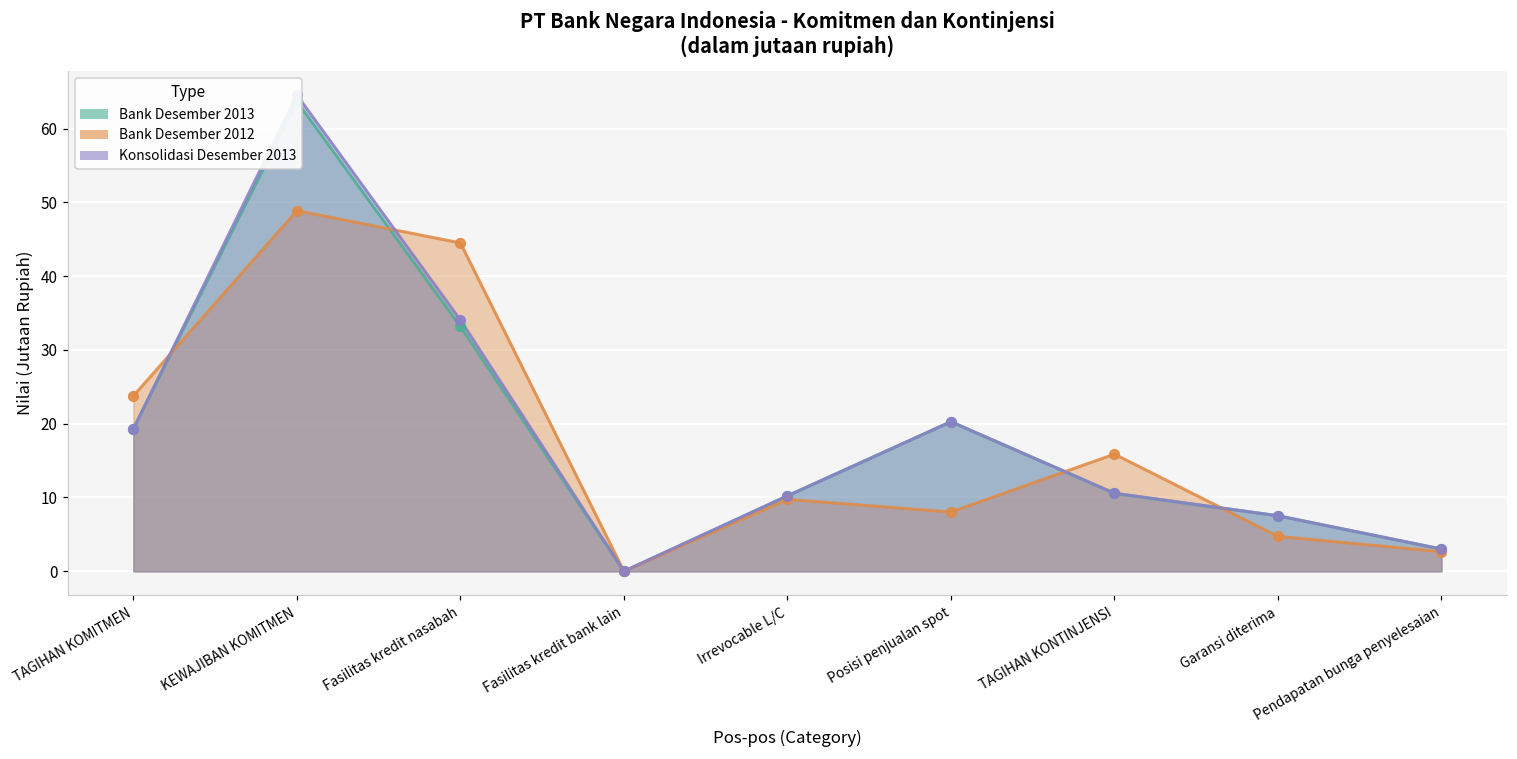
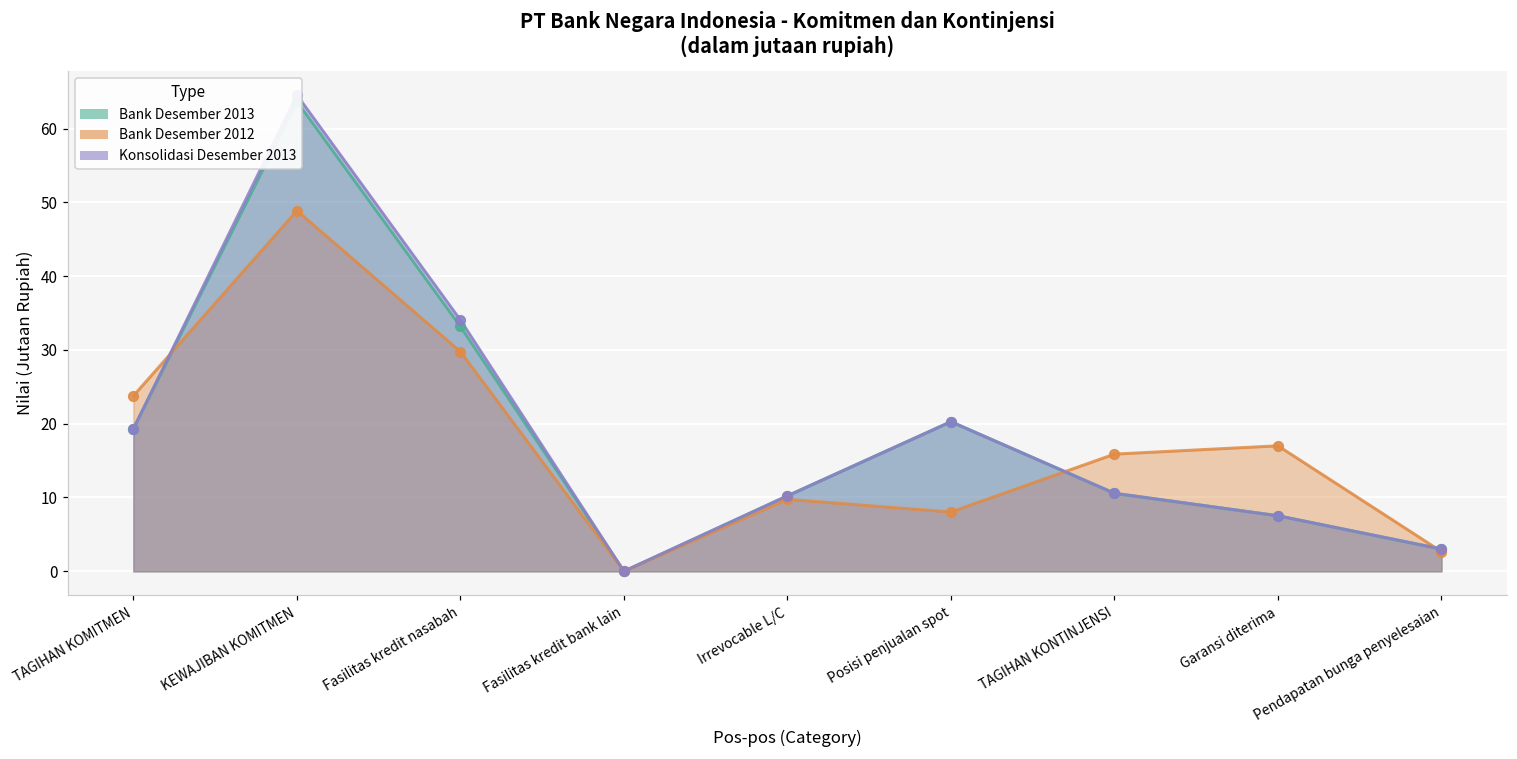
  {
    "Bank Desember 2012": {
      "TAGIHAN KOMITMEN": 24,
      "KEWAJIBAN KOMITMEN": 49,
-     "Fasilitas kredit nasabah": 44,
+     "Fasilitas kredit nasabah": 30,
      "Irrevocable L/C": 10,
      "Posisi penjualan spot": 8,
      "TAGIHAN KONTINJENSI": 16,
-     "Garansi diterima": 5
+     "Garansi diterima": 17
    }
  }
